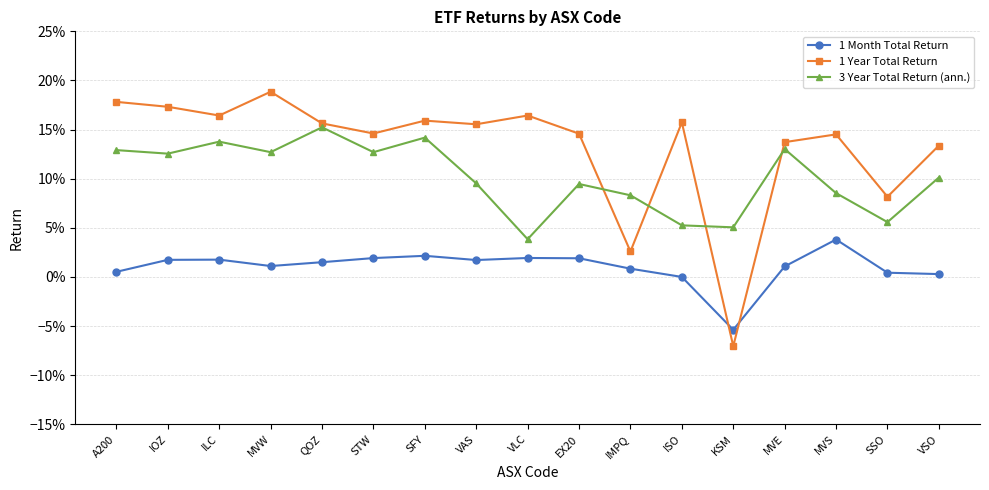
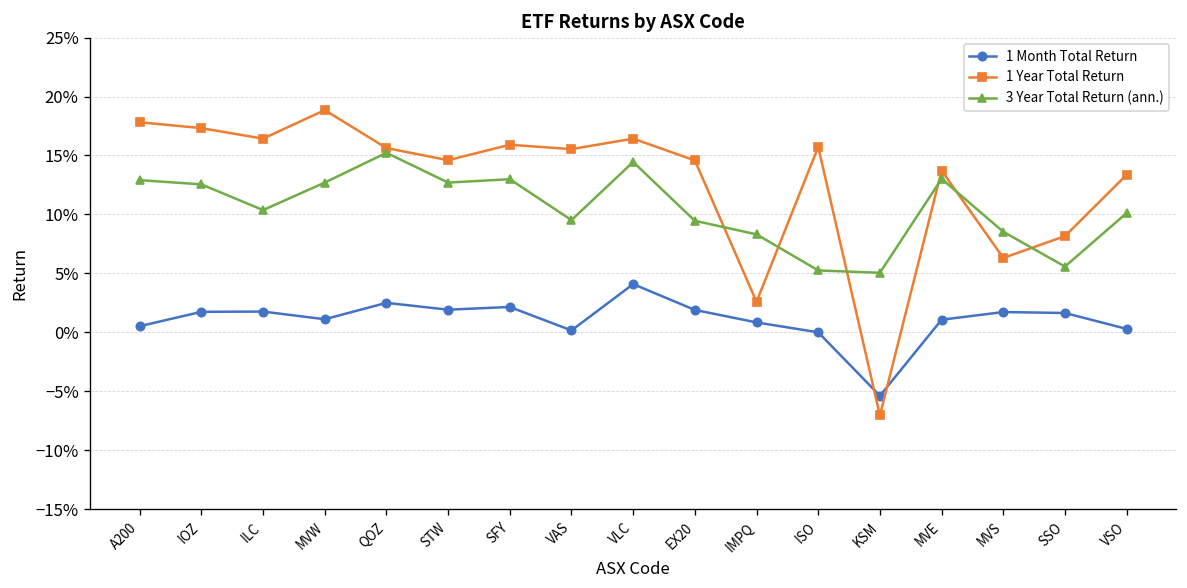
  {
    "1 Month Total Return": {
      "A200": "1%",
      "IOZ": "2%",
      "ILC": "2%",
      "MVW": "1%",
-     "QOZ": "2%",
+     "QOZ": "3%",
      "STW": "2%",
      "SFY": "2%",
-     "VAS": "2%",
-     "VLC": "2%",
+     "VAS": "0%",
+     "VLC": "4%",
      "EX20": "2%",
      "IMPQ": "1%",
      "ISO": "0%",
      "KSM": "-5%",
      "MVE": "1%",
-     "MVS": "4%",
-     "SSO": "0%",
+     "MVS": "2%",
+     "SSO": "2%",
      "VSO": "0%"
    },
    "1 Year Total Return": {
      "A200": "18%",
      "IOZ": "17%",
      "ILC": "16%",
      "MVW": "19%",
      "QOZ": "16%",
      "STW": "15%",
      "SFY": "16%",
      "VAS": "16%",
      "VLC": "16%",
      "EX20": "15%",
      "IMPQ": "3%",
      "ISO": "16%",
      "KSM": "-7%",
      "MVE": "14%",
-     "MVS": "15%",
+     "MVS": "6%",
      "SSO": "8%",
      "VSO": "13%"
    },
    "3 Year Total Return (ann.)": {
      "A200": "13%",
      "IOZ": "13%",
-     "ILC": "14%",
+     "ILC": "10%",
      "MVW": "13%",
      "QOZ": "15%",
      "STW": "13%",
-     "SFY": "14%",
+     "SFY": "13%",
      "VAS": "10%",
-     "VLC": "4%",
+     "VLC": "14%",
      "EX20": "9%",
      "IMPQ": "8%",
      "ISO": "5%",
      "KSM": "5%",
      "MVE": "13%",
      "MVS": "9%",
      "SSO": "6%",
      "VSO": "10%"
    }
  }
